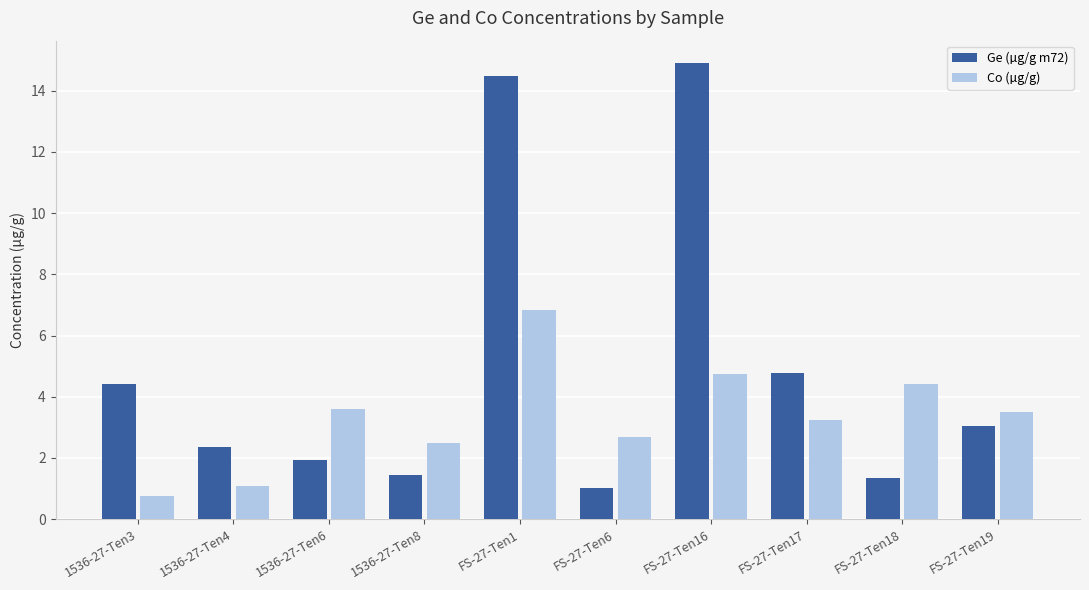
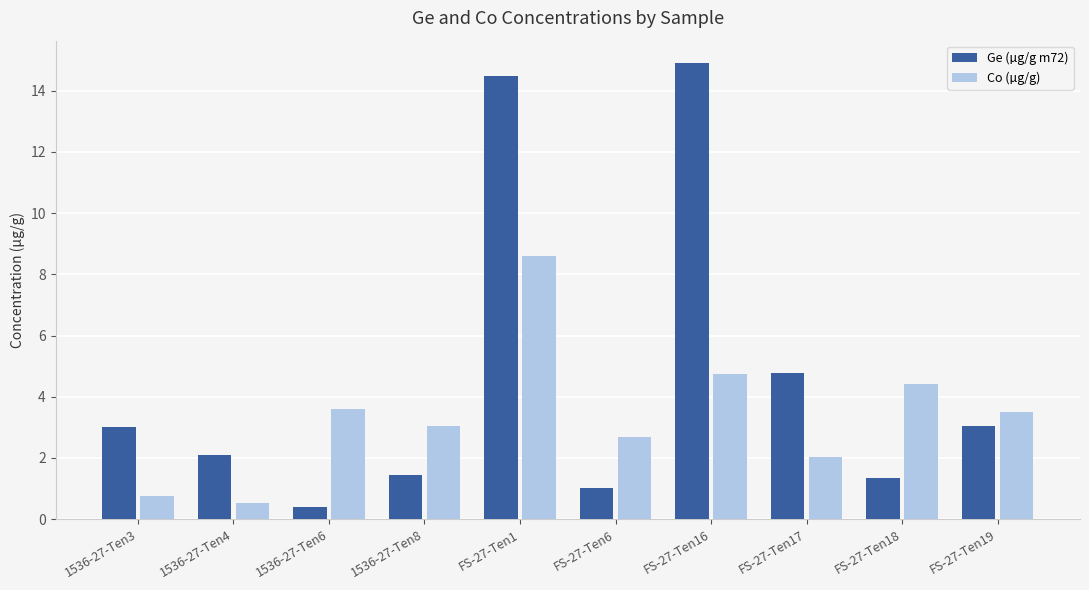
  {
    "Ge (µg/g m72)": {
-     "1536-27-Ten3": 4.4,
-     "1536-27-Ten4": 2.4,
-     "1536-27-Ten6": 1.9,
+     "1536-27-Ten3": 3.0,
+     "1536-27-Ten4": 2.1,
+     "1536-27-Ten6": 0.4,
      "1536-27-Ten8": 1.4,
      "FS-27-Ten1": 14.5,
      "FS-27-Ten6": 1.0,
      "FS-27-Ten16": 14.9,
      "FS-27-Ten17": 4.8,
      "FS-27-Ten18": 1.3,
      "FS-27-Ten19": 3.1
    },
    "Co (µg/g)": {
      "1536-27-Ten3": 0.8,
-     "1536-27-Ten4": 1.1,
+     "1536-27-Ten4": 0.5,
      "1536-27-Ten6": 3.6,
-     "1536-27-Ten8": 2.5,
-     "FS-27-Ten1": 6.8,
+     "1536-27-Ten8": 3.0,
+     "FS-27-Ten1": 8.6,
      "FS-27-Ten6": 2.7,
      "FS-27-Ten16": 4.8,
-     "FS-27-Ten17": 3.2,
+     "FS-27-Ten17": 2.0,
      "FS-27-Ten18": 4.4,
      "FS-27-Ten19": 3.5
    }
  }
